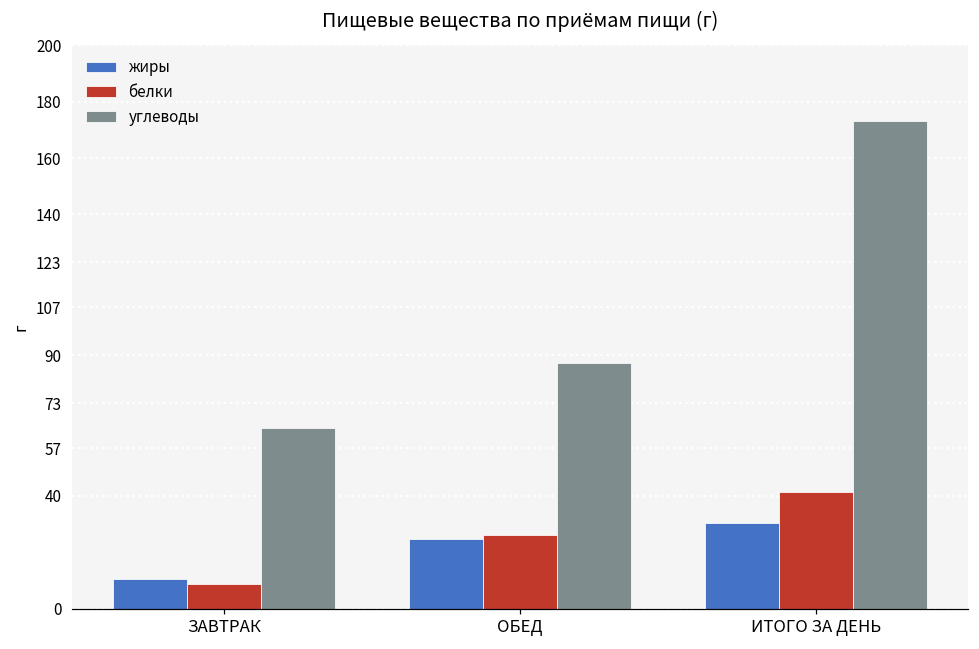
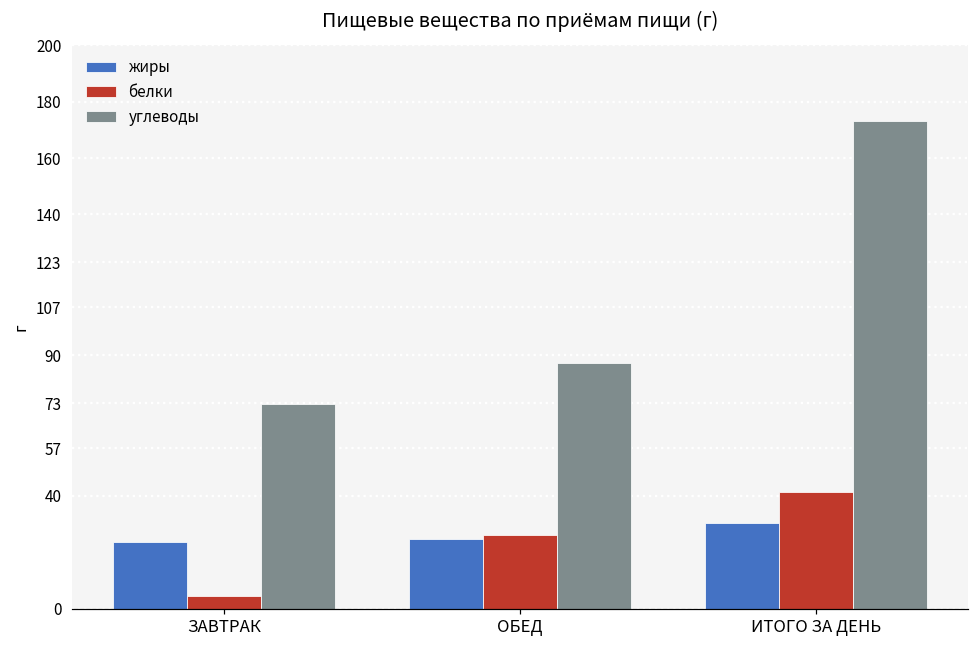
  {
    "жиры": {
-     "ЗАВТРАК": 11,
+     "ЗАВТРАК": 24,
      "ОБЕД": 25,
      "ИТОГО ЗА ДЕНЬ": 31
    },
    "белки": {
-     "ЗАВТРАК": 9,
+     "ЗАВТРАК": 4,
      "ОБЕД": 26,
      "ИТОГО ЗА ДЕНЬ": 41
    },
    "углеводы": {
-     "ЗАВТРАК": 64,
+     "ЗАВТРАК": 73,
      "ОБЕД": 87,
      "ИТОГО ЗА ДЕНЬ": 173
    }
  }
